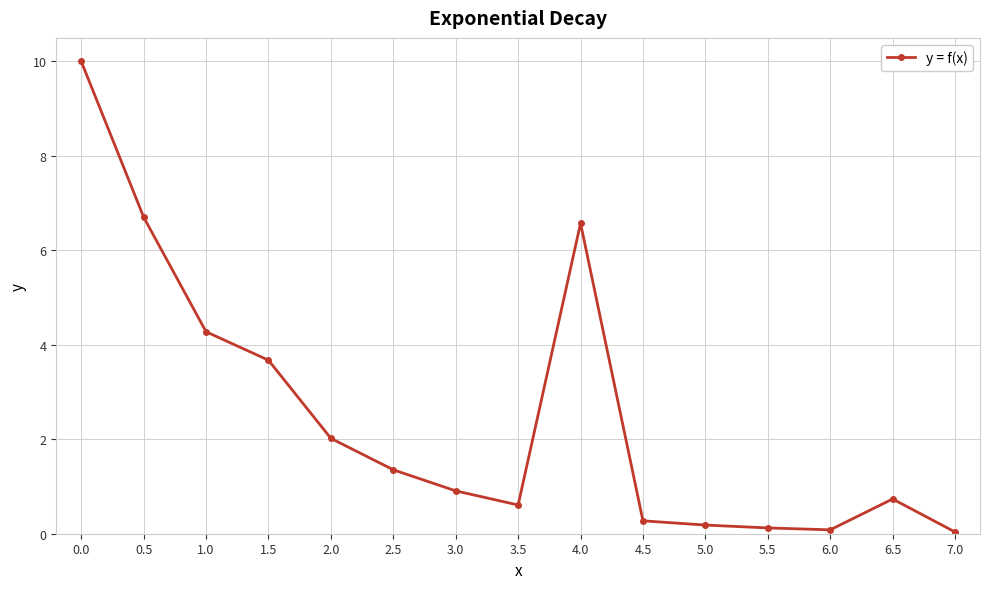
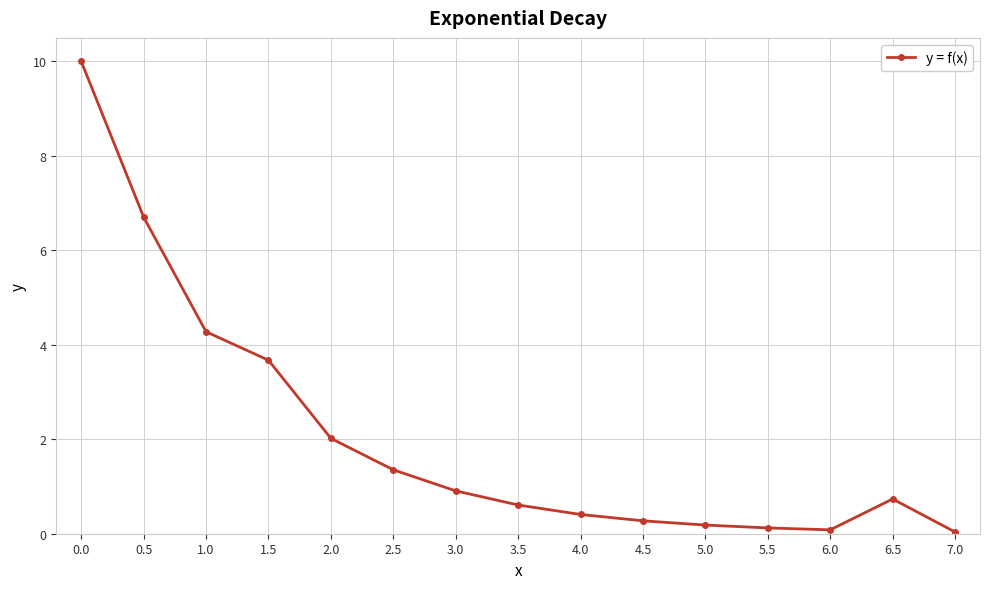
  {
    "0.0": 10.0,
    "0.5": 6.7,
    "1.0": 4.3,
    "1.5": 3.7,
    "2.0": 2.0,
    "2.5": 1.4,
    "3.0": 0.9,
    "3.5": 0.6,
-   "4.0": 6.6,
+   "4.0": 0.4,
    "4.5": 0.3,
    "5.0": 0.2,
    "5.5": 0.1,
    "6.0": 0.1,
    "6.5": 0.7,
    "7.0": 0.0
  }
